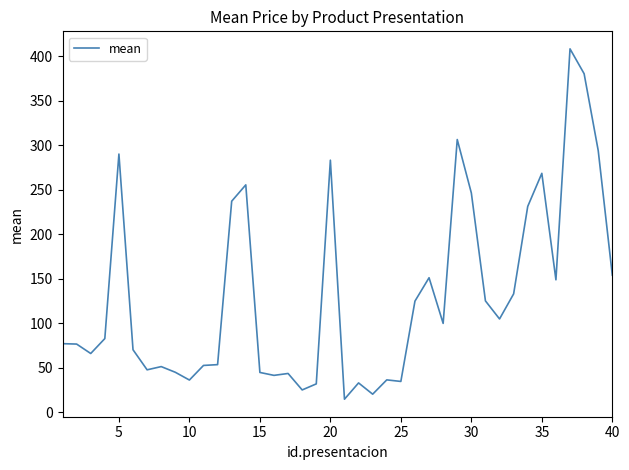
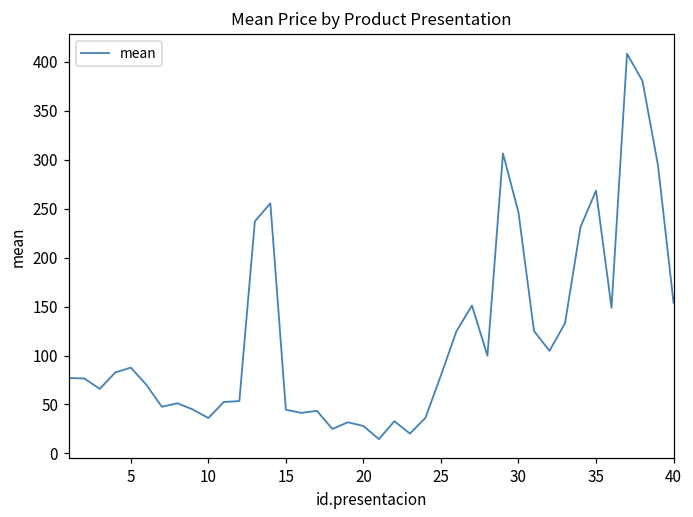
  {
-   "5": 290,
+   "5": 90,
    "10": 40,
    "15": 40,
-   "20": 280,
-   "25": 30,
+   "20": 30,
+   "25": 80,
    "30": 250,
    "35": 270,
    "40": 150
  }
